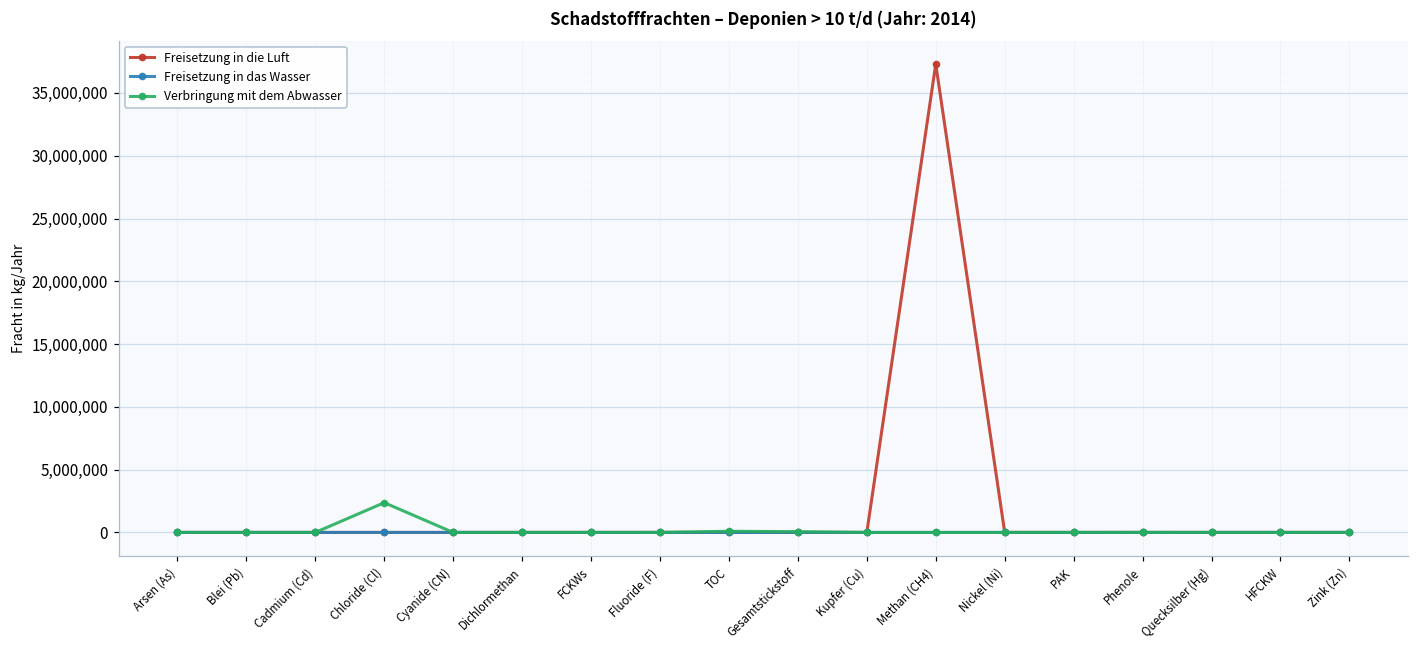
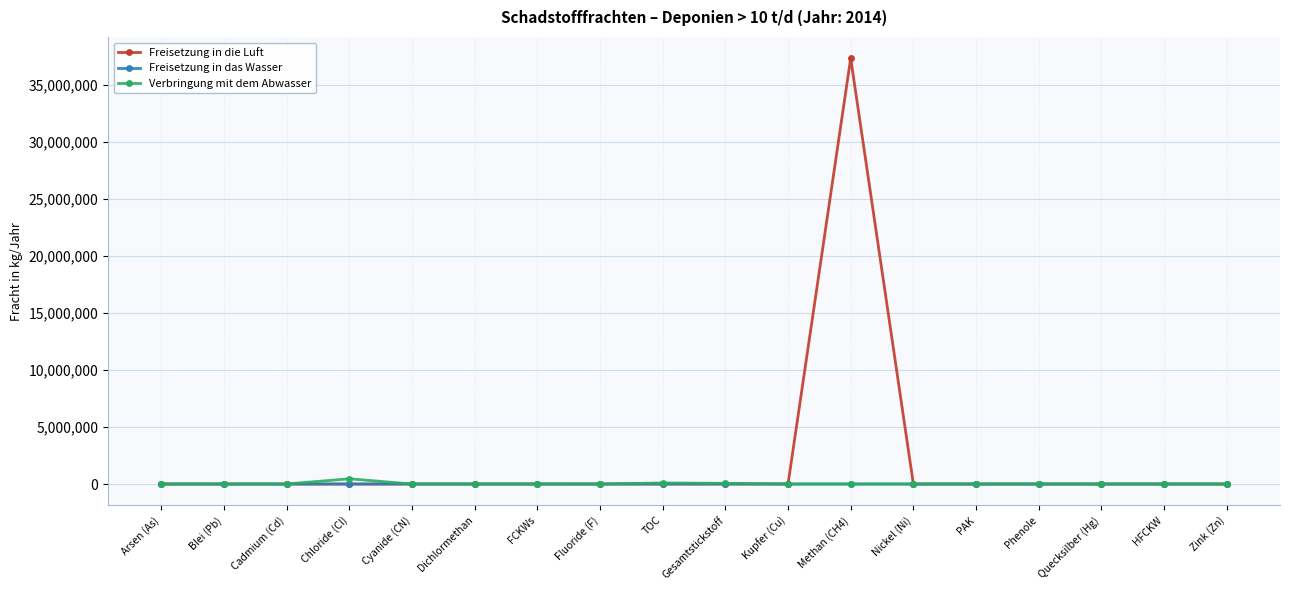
  {
    "Freisetzung in die Luft": {
      "Methan (CH4)": "37,300,000"
    },
    "Verbringung mit dem Abwasser": {
-     "Chloride (Cl)": "2,400,000"
+     "Chloride (Cl)": "500,000"
    }
  }
